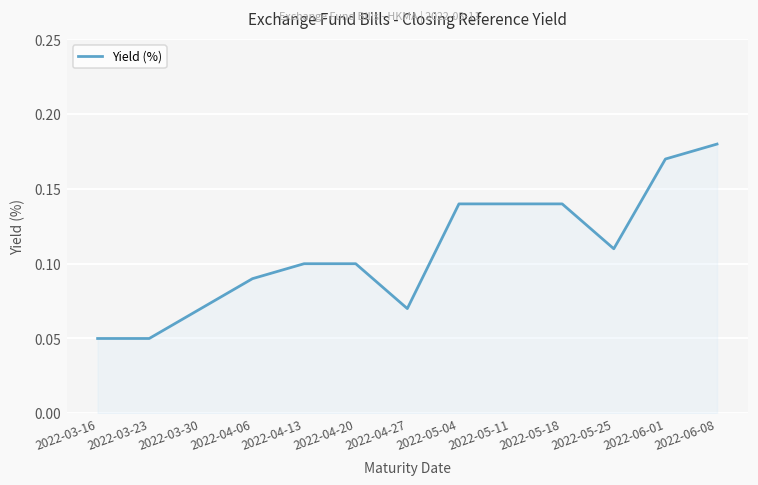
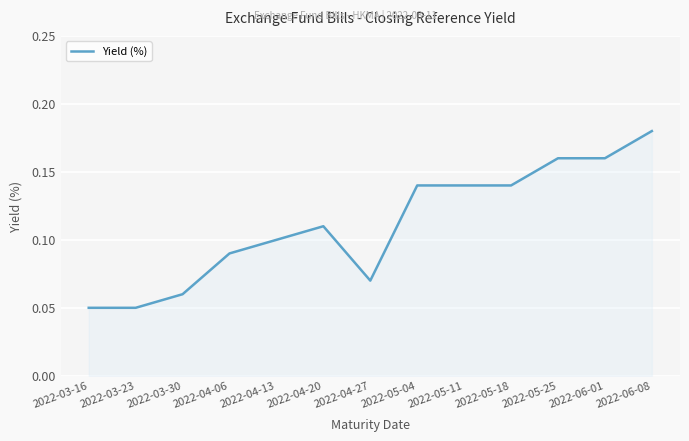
  {
    "2022-03-16": 0.05,
    "2022-03-23": 0.05,
-   "2022-03-30": 0.07,
+   "2022-03-30": 0.06,
    "2022-04-06": 0.09,
    "2022-04-13": 0.10,
-   "2022-04-20": 0.10,
+   "2022-04-20": 0.11,
    "2022-04-27": 0.07,
    "2022-05-04": 0.14,
    "2022-05-11": 0.14,
    "2022-05-18": 0.14,
-   "2022-05-25": 0.11,
-   "2022-06-01": 0.17,
+   "2022-05-25": 0.16,
+   "2022-06-01": 0.16,
    "2022-06-08": 0.18
  }
